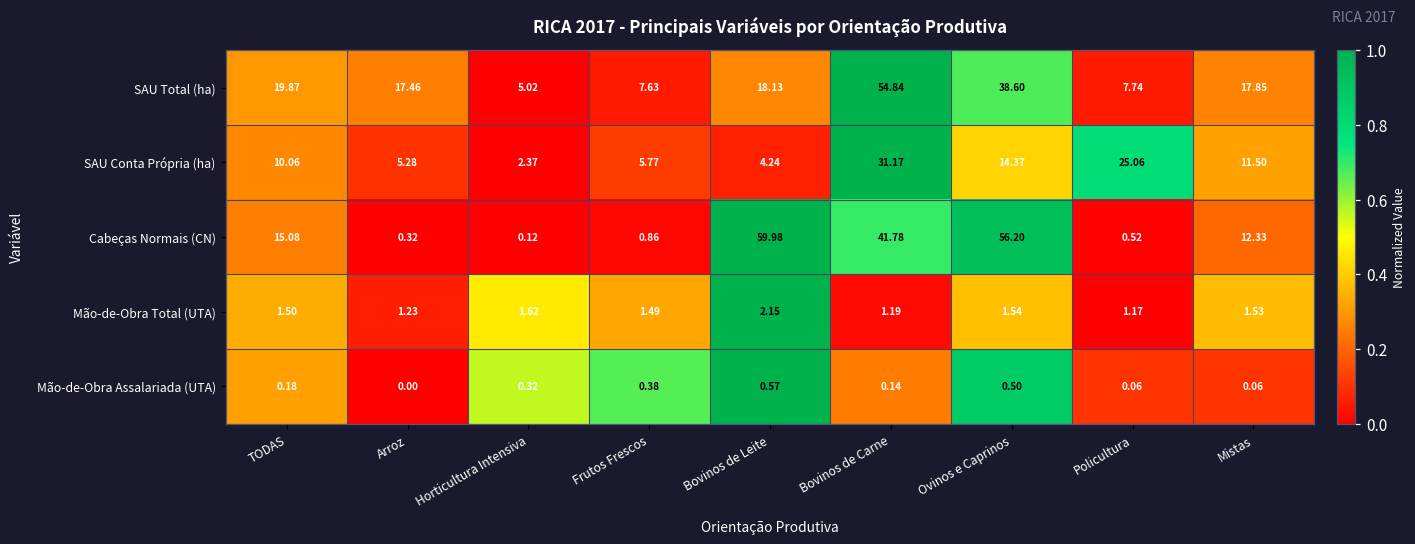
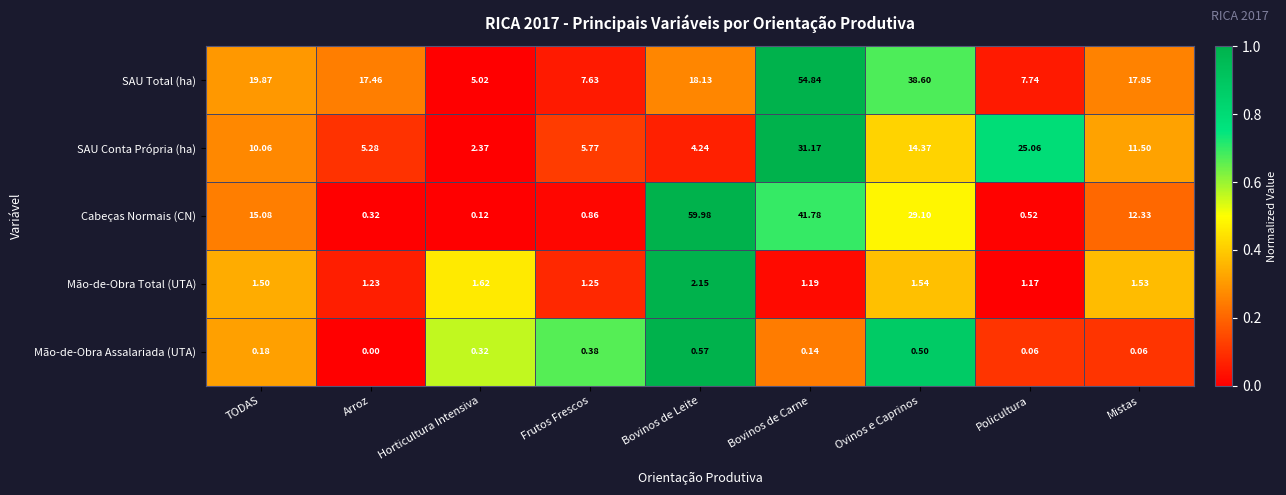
  {
    "SAU Total (ha)": {
      "TODAS": 19.87,
      "Arroz": 17.46,
      "Horticultura Intensiva": 5.02,
      "Frutos Frescos": 7.63,
      "Bovinos de Leite": 18.13,
      "Bovinos de Carne": 54.84,
      "Ovinos e Caprinos": 38.60,
      "Policultura": 7.74,
      "Mistas": 17.85
    },
    "SAU Conta Própria (ha)": {
      "TODAS": 10.06,
      "Arroz": 5.28,
      "Horticultura Intensiva": 2.37,
      "Frutos Frescos": 5.77,
      "Bovinos de Leite": 4.24,
      "Bovinos de Carne": 31.17,
      "Ovinos e Caprinos": 14.37,
      "Policultura": 25.06,
      "Mistas": 11.50
    },
    "Cabeças Normais (CN)": {
      "TODAS": 15.08,
      "Arroz": 0.32,
      "Horticultura Intensiva": 0.12,
      "Frutos Frescos": 0.86,
      "Bovinos de Leite": 59.98,
      "Bovinos de Carne": 41.78,
-     "Ovinos e Caprinos": 56.20,
+     "Ovinos e Caprinos": 29.10,
      "Policultura": 0.52,
      "Mistas": 12.33
    },
    "Mão-de-Obra Total (UTA)": {
      "TODAS": 1.50,
      "Arroz": 1.23,
      "Horticultura Intensiva": 1.62,
-     "Frutos Frescos": 1.49,
+     "Frutos Frescos": 1.25,
      "Bovinos de Leite": 2.15,
      "Bovinos de Carne": 1.19,
      "Ovinos e Caprinos": 1.54,
      "Policultura": 1.17,
      "Mistas": 1.53
    },
    "Mão-de-Obra Assalariada (UTA)": {
      "TODAS": 0.18,
      "Arroz": 0.00,
      "Horticultura Intensiva": 0.32,
      "Frutos Frescos": 0.38,
      "Bovinos de Leite": 0.57,
      "Bovinos de Carne": 0.14,
      "Ovinos e Caprinos": 0.50,
      "Policultura": 0.06,
      "Mistas": 0.06
    }
  }
